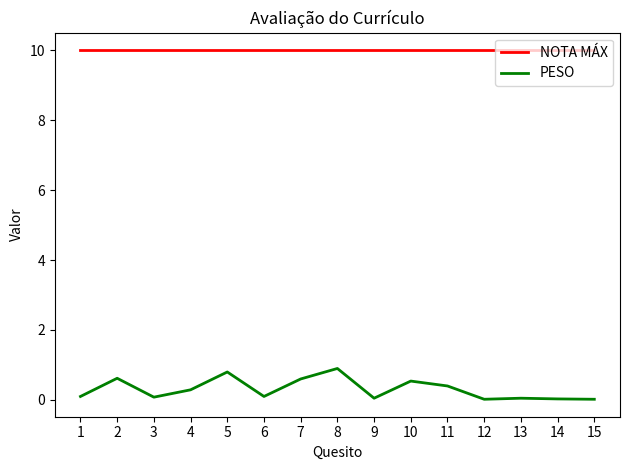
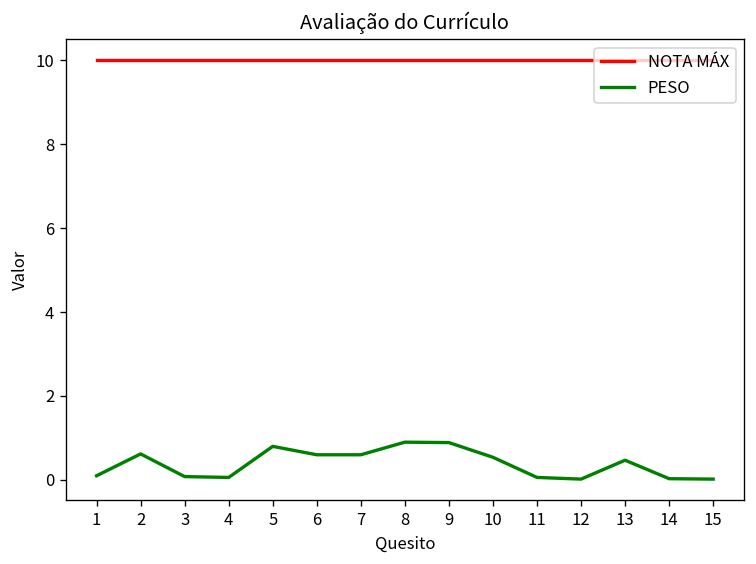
  {
    "NOTA MÁX": {
      "1": 10.0,
      "2": 10.0,
      "3": 10.0,
      "4": 10.0,
      "5": 10.0,
      "6": 10.0,
      "7": 10.0,
      "8": 10.0,
      "9": 10.0,
      "10": 10.0,
      "11": 10.0,
      "12": 10.0
    },
    "PESO": {
      "1": 0.1,
      "2": 0.6,
      "3": 0.1,
-     "4": 0.3,
+     "4": 0.1,
      "5": 0.8,
-     "6": 0.1,
+     "6": 0.6,
      "7": 0.6,
      "8": 0.9,
-     "9": 0.1,
+     "9": 0.9,
      "10": 0.5,
-     "11": 0.4,
+     "11": 0.1,
      "12": 0.0,
-     "13": 0.1,
+     "13": 0.5,
      "14": 0.0,
      "15": 0.0
    }
  }
